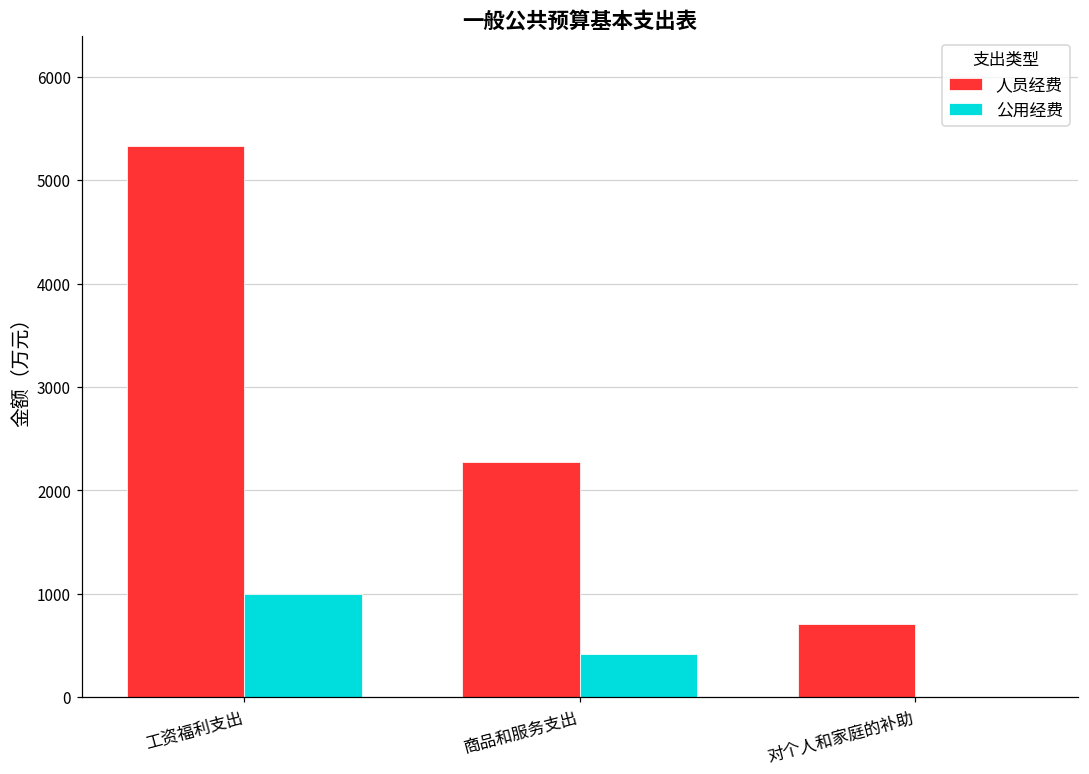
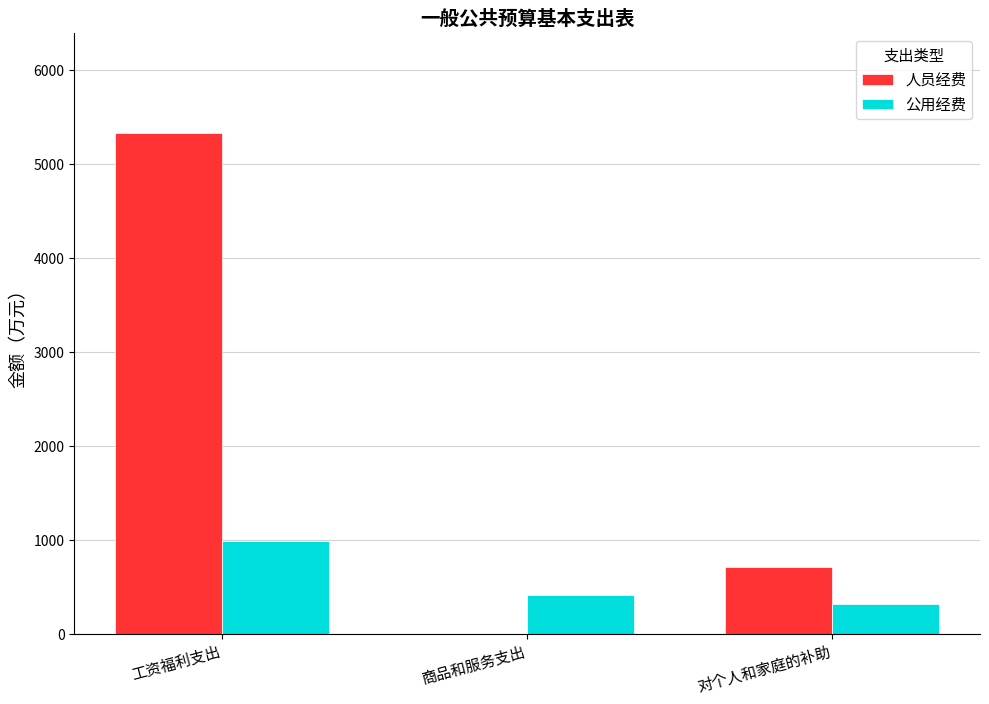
  {
    "人员经费": {
      "工资福利支出": 5300,
-     "商品和服务支出": 2300,
+     "商品和服务支出": 0,
      "对个人和家庭的补助": 700
    },
    "公用经费": {
      "工资福利支出": 1000,
      "商品和服务支出": 400,
-     "对个人和家庭的补助": 0
+     "对个人和家庭的补助": 300
    }
  }
